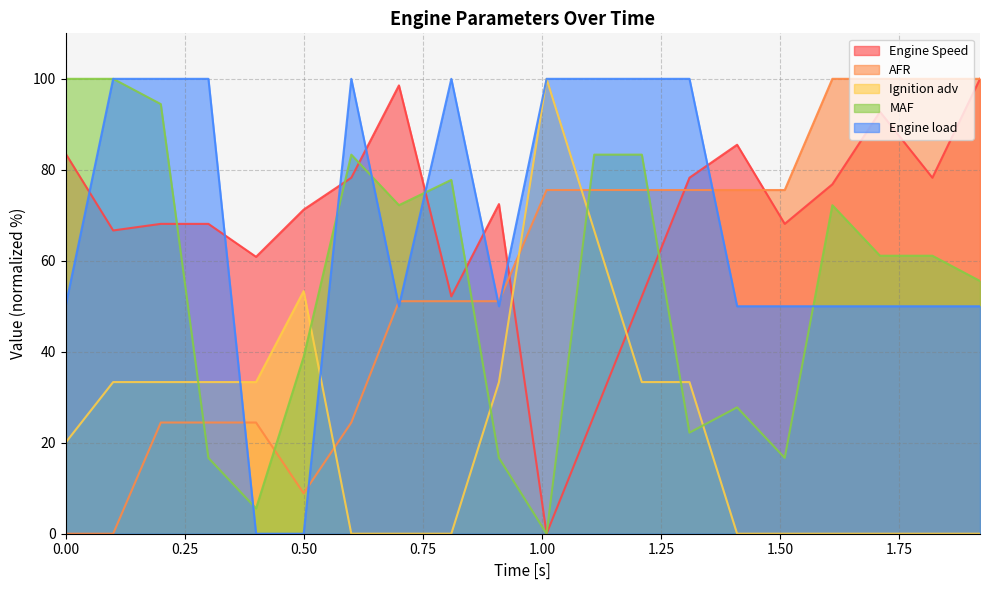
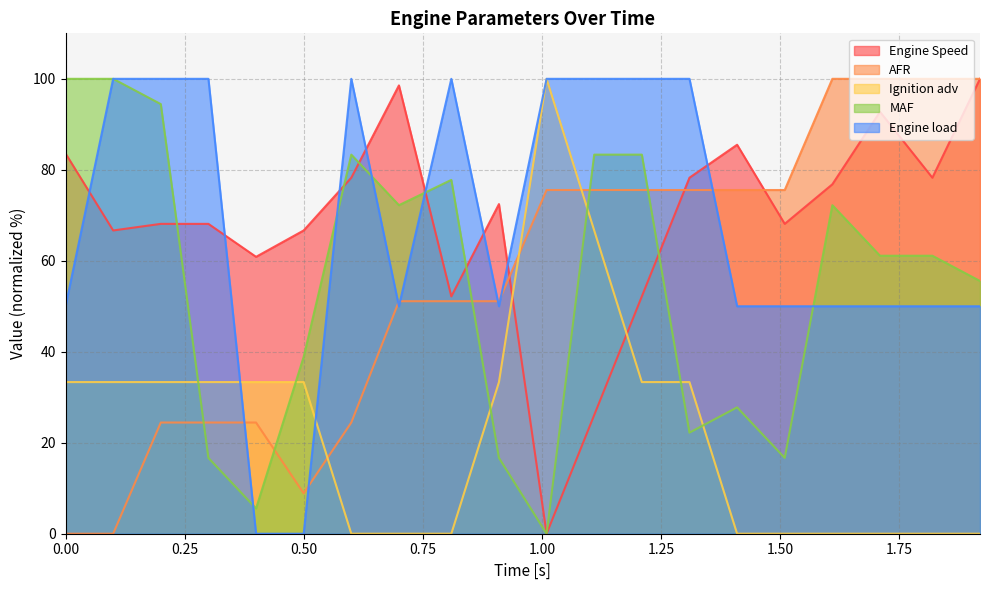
  {
    "Engine Speed": {
      "0.00": 84,
-     "0.50": 71
+     "0.50": 67
    },
    "AFR": {
      "0.00": 0,
      "0.50": 9
    },
    "Ignition adv": {
-     "0.00": 20,
-     "0.50": 53
+     "0.00": 33,
+     "0.50": 33
    },
    "MAF": {
      "0.00": 100,
      "0.50": 39
    },
    "Engine load": {
      "0.00": 50,
      "0.50": 0
    }
  }
